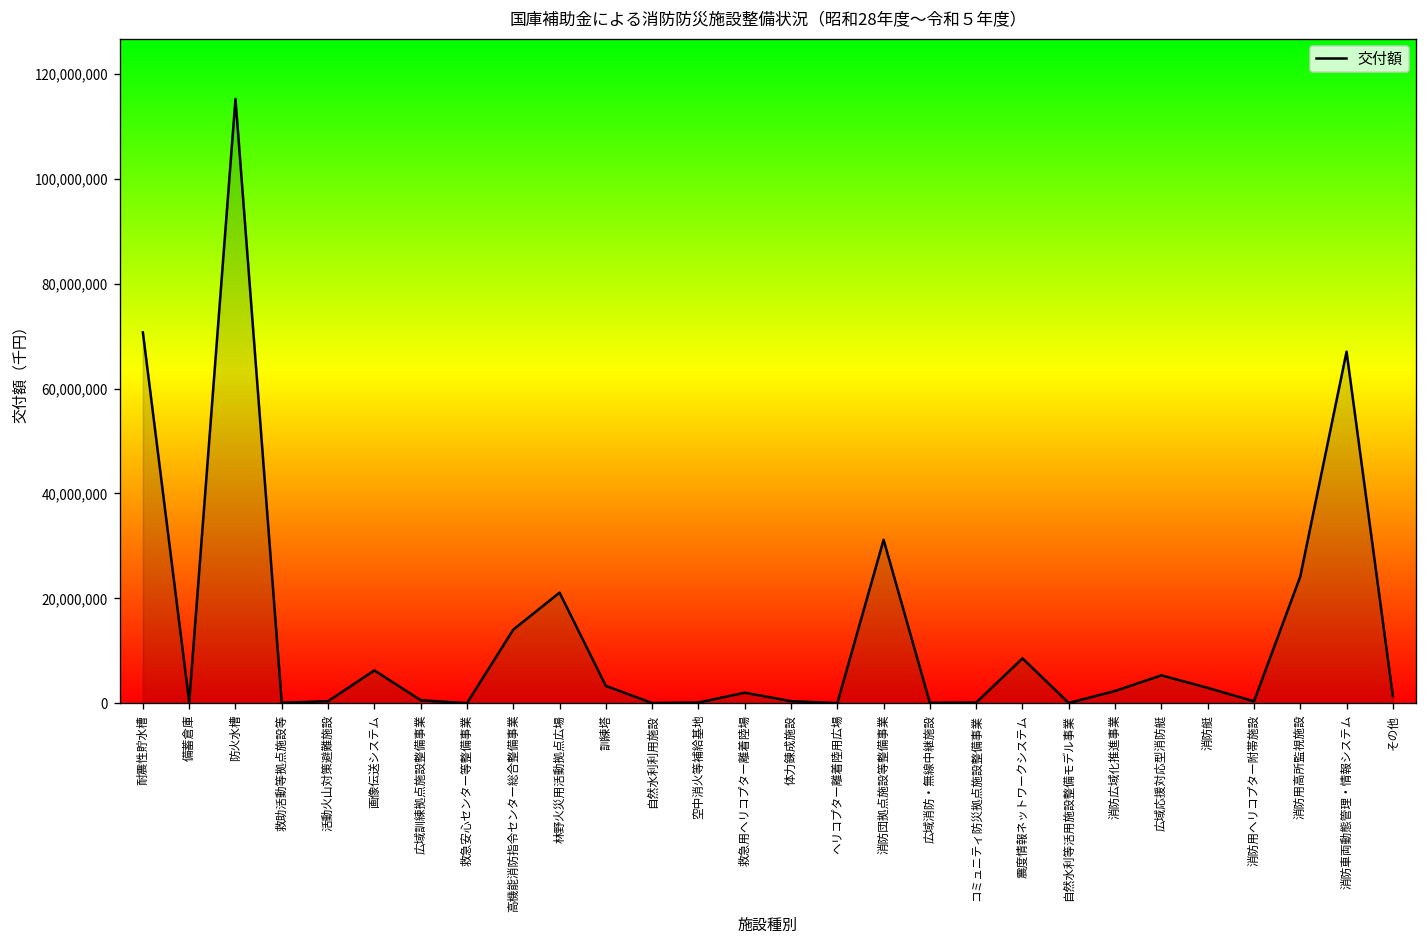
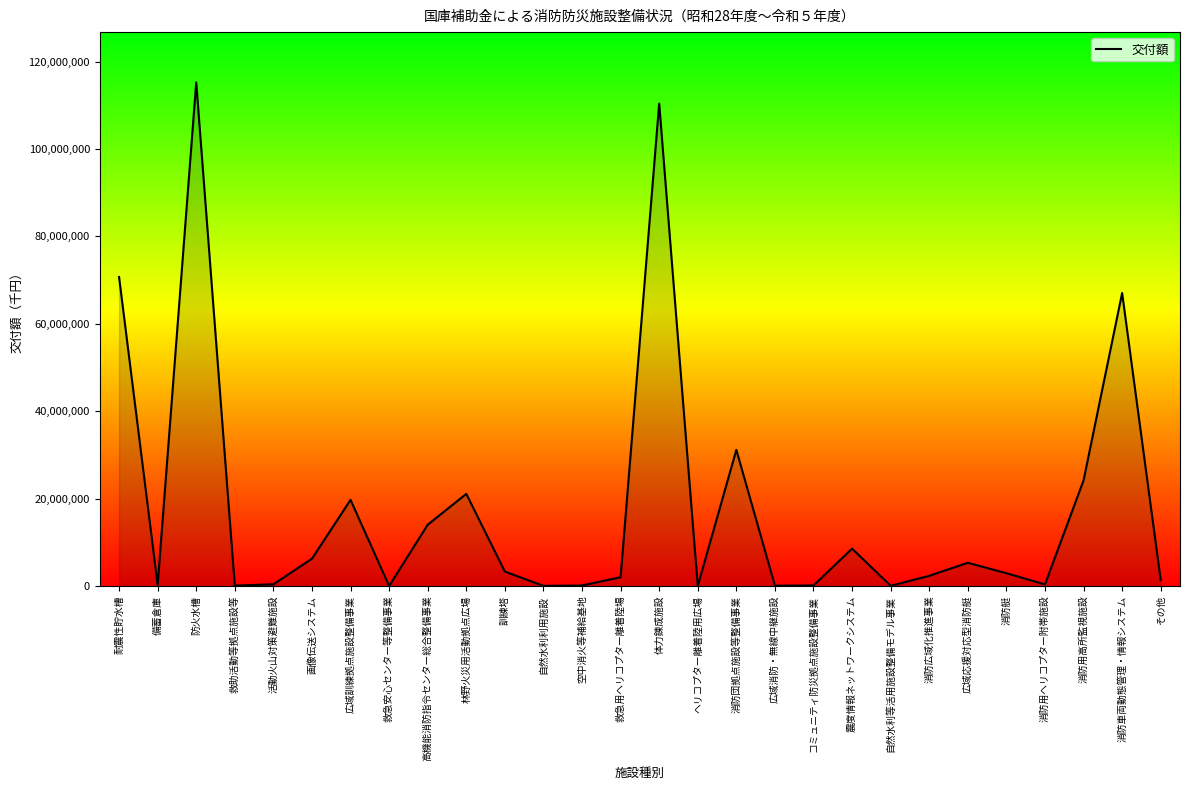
  {
    "耐震性貯水槽": "71,000,000",
    "備蓄倉庫": "0",
    "防火水槽": "115,000,000",
    "救助活動等拠点施設等": "0",
    "活動火山対策避難施設": "0",
    "画像伝送システム": "6,000,000",
-   "広域訓練拠点施設整備事業": "1,000,000",
+   "広域訓練拠点施設整備事業": "20,000,000",
    "救急安心センター等整備事業": "0",
    "高機能消防指令センター総合整備事業": "14,000,000",
    "林野火災用活動拠点広場": "21,000,000",
    "訓練塔": "3,000,000",
    "自然水利利用施設": "0",
    "空中消火等補給基地": "0",
    "救急用ヘリコプター離着陸場": "2,000,000",
-   "体力錬成施設": "0",
+   "体力錬成施設": "110,000,000",
    "ヘリコプター離着陸用広場": "0",
    "消防団拠点施設等整備事業": "31,000,000",
    "広域消防・無線中継施設": "0",
    "コミュニティ防災拠点施設整備事業": "0",
    "震度情報ネットワークシステム": "9,000,000",
    "自然水利等活用施設整備モデル事業": "0",
    "消防広域化推進事業": "2,000,000",
    "広域応援対応型消防艇": "5,000,000",
    "消防艇": "3,000,000",
    "消防用ヘリコプター附帯施設": "0",
    "消防用高所監視施設": "24,000,000",
    "消防車両動態管理・情報システム": "67,000,000",
    "その他": "1,000,000"
  }
